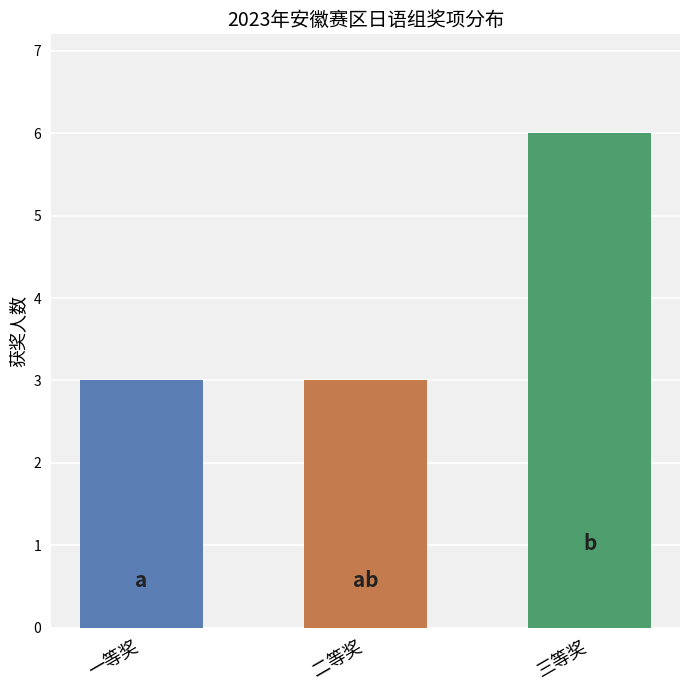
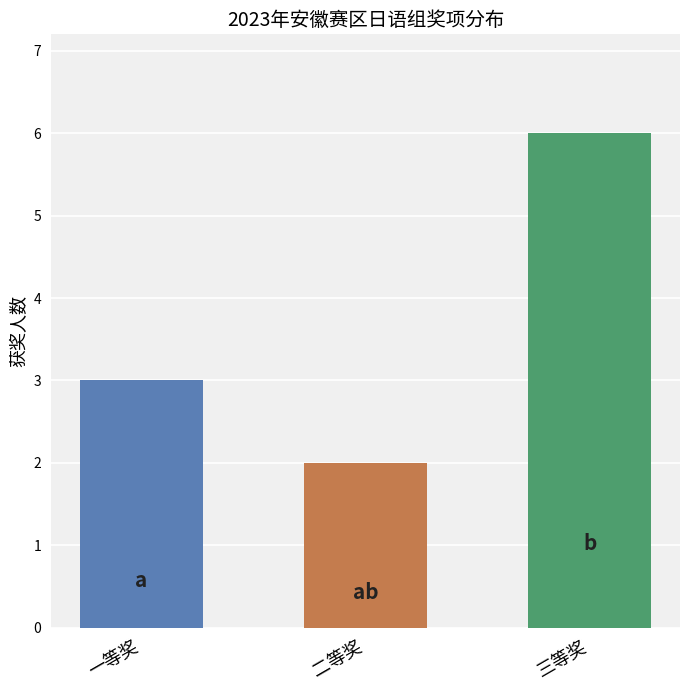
  {
    "一等奖": 3,
-   "二等奖": 3,
+   "二等奖": 2,
    "三等奖": 6
  }
